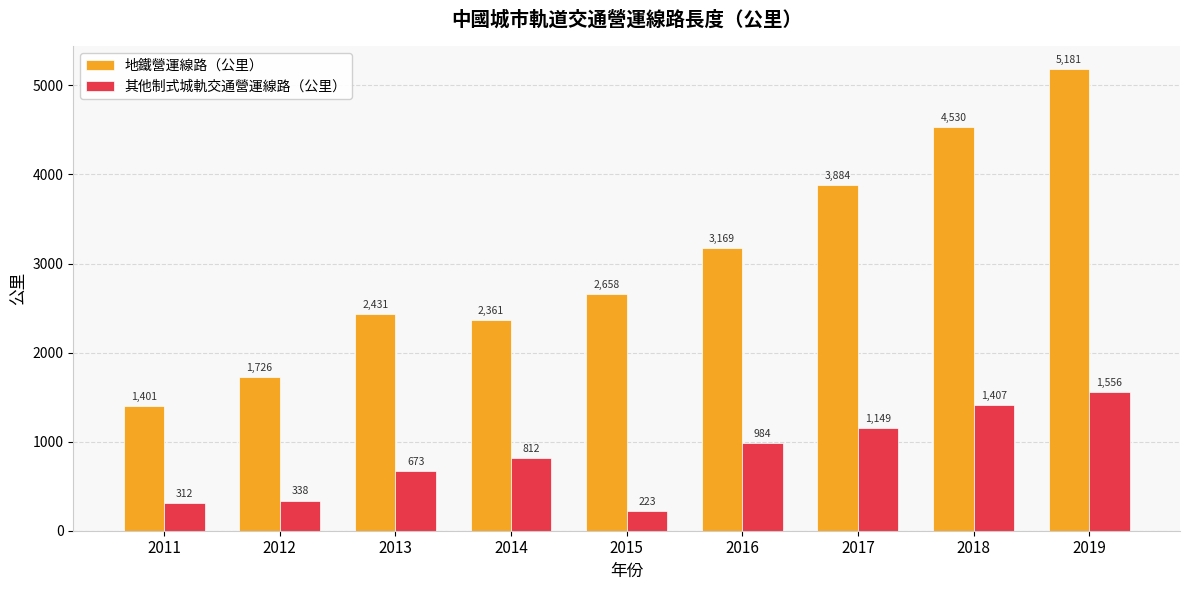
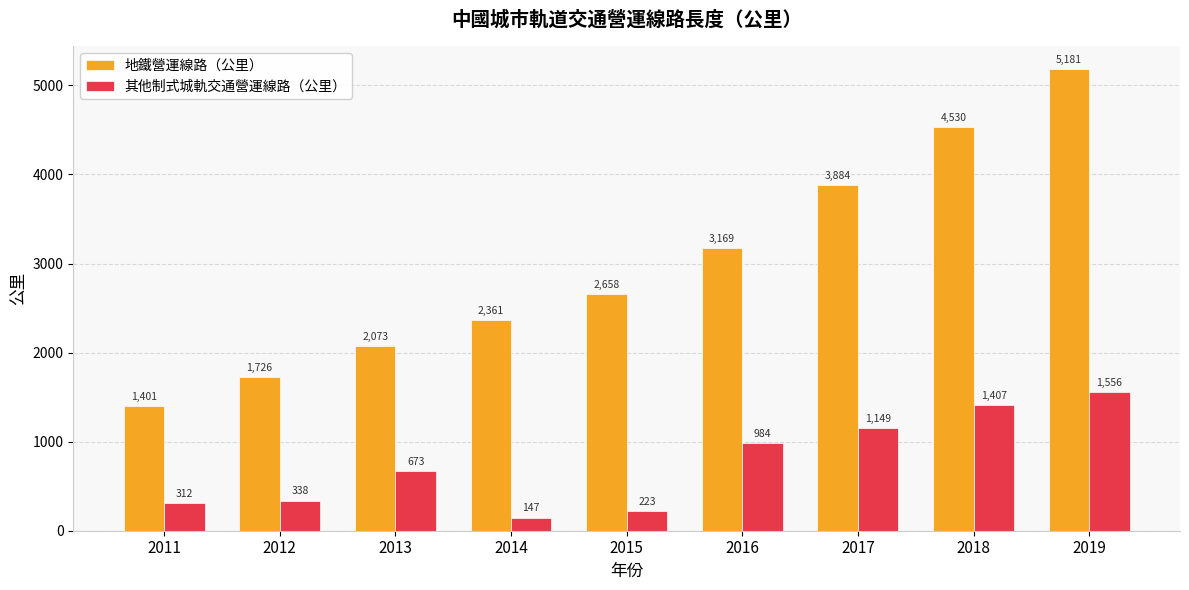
  {
    "地鐵營運線路（公里）": {
      "2011": "1,401",
      "2012": "1,726",
-     "2013": "2,431",
+     "2013": "2,073",
      "2014": "2,361",
      "2015": "2,658",
      "2016": "3,169",
      "2017": "3,884",
      "2018": "4,530",
      "2019": "5,181"
    },
    "其他制式城軌交通營運線路（公里）": {
      "2011": "312",
      "2012": "338",
      "2013": "673",
-     "2014": "812",
+     "2014": "147",
      "2015": "223",
      "2016": "984",
      "2017": "1,149",
      "2018": "1,407",
      "2019": "1,556"
    }
  }
